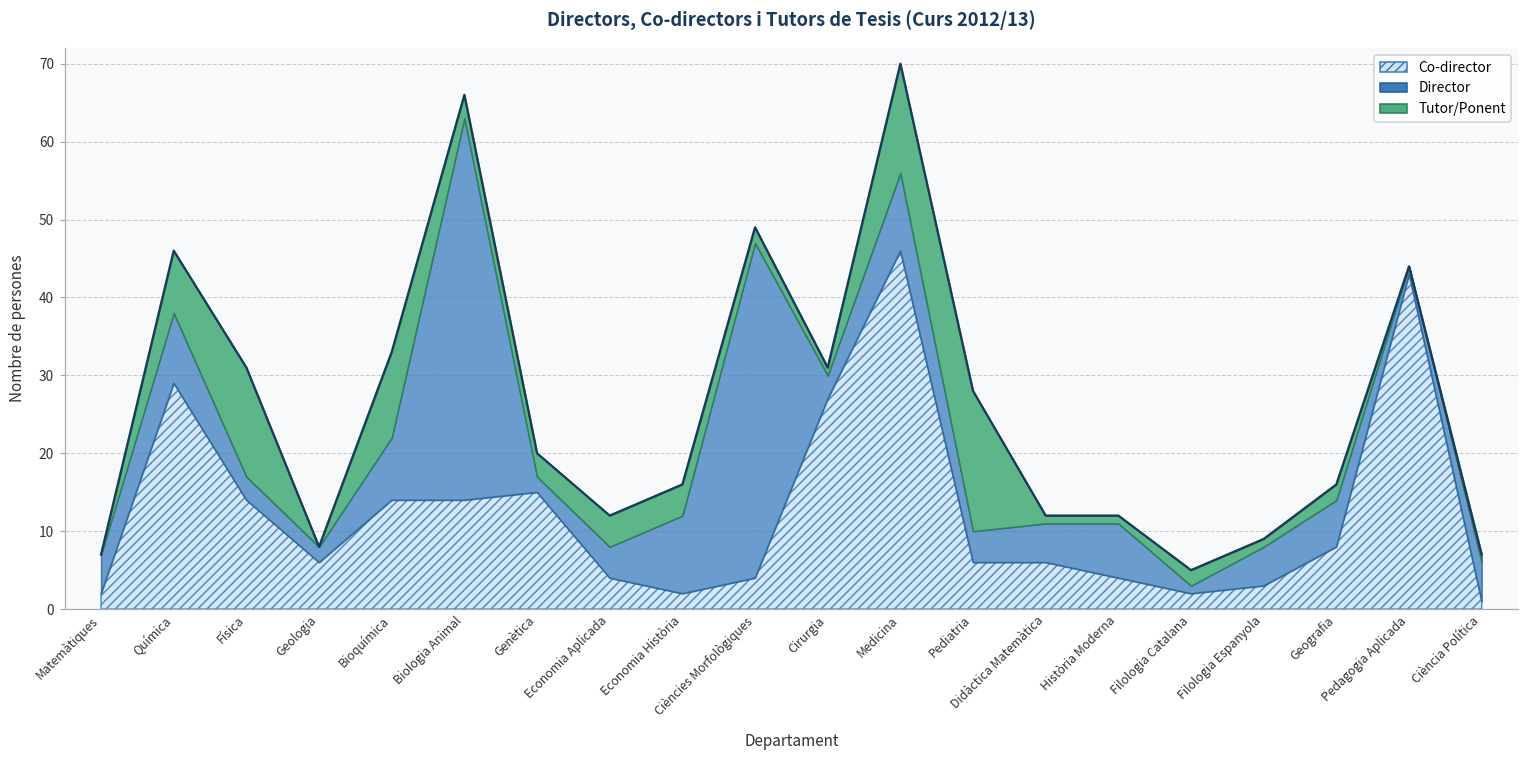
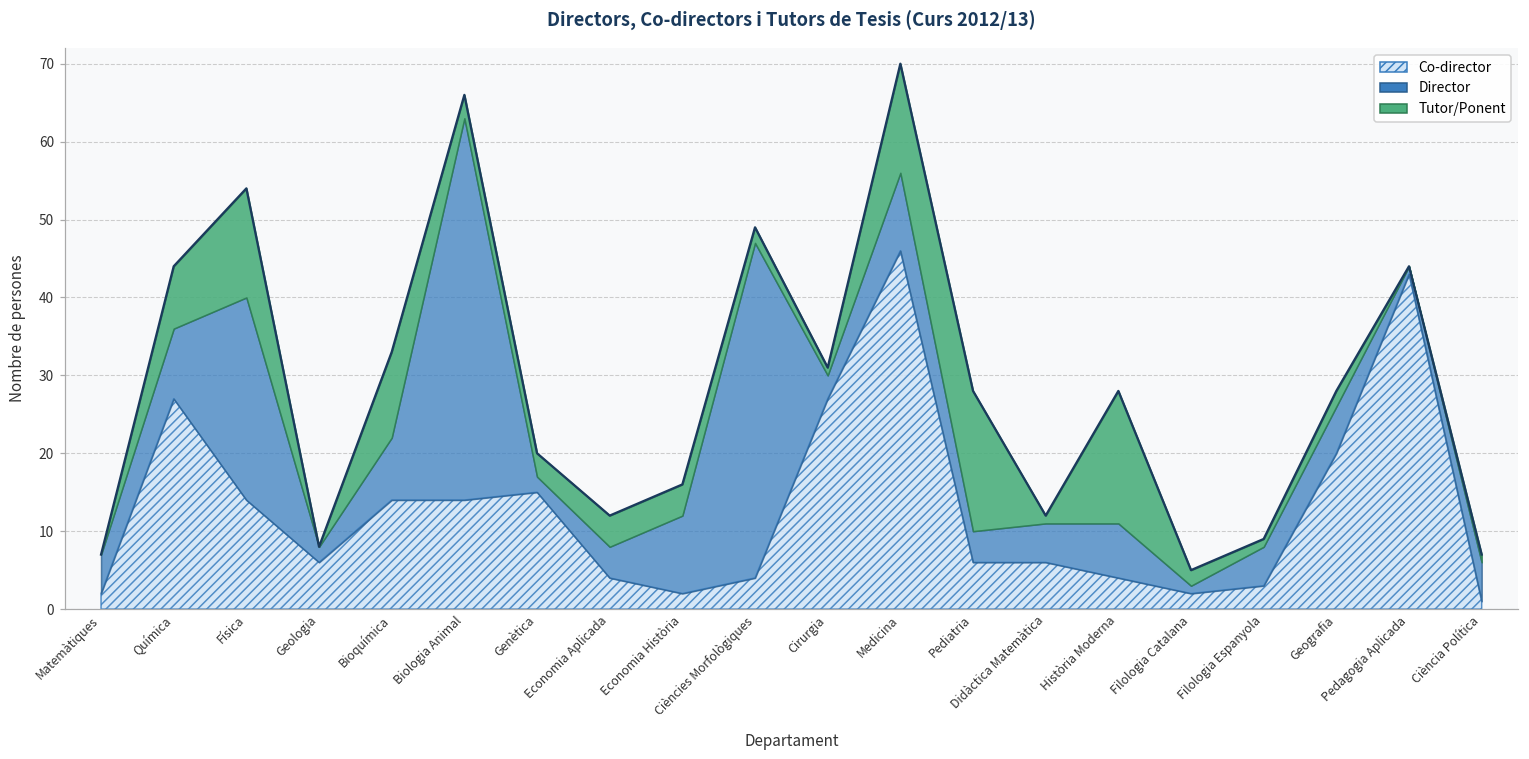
  {
    "Co-director": {
      "Matemàtiques": 2,
-     "Química": 29,
+     "Química": 27,
      "Física": 14,
      "Geologia": 6,
      "Bioquímica": 14,
      "Biologia Animal": 14,
      "Genètica": 15,
      "Economia Aplicada": 4,
      "Economia Història": 2,
      "Ciències Morfològiques": 4,
      "Cirurgia": 27,
      "Medicina": 46,
      "Pediatria": 6,
      "Didàctica Matemàtica": 6,
      "Història Moderna": 4,
      "Filologia Catalana": 2,
      "Filologia Espanyola": 3,
-     "Geografia": 8,
+     "Geografia": 20,
      "Pedagogia Aplicada": 43,
      "Ciència Política": 1
    },
    "Director": {
      "Química": 9,
-     "Física": 3,
+     "Física": 26,
      "Bioquímica": 8,
      "Biologia Animal": 49,
      "Genètica": 2,
      "Economia Aplicada": 4,
      "Economia Història": 10,
      "Ciències Morfològiques": 43,
      "Cirurgia": 3,
      "Medicina": 10,
      "Pediatria": 4,
      "Didàctica Matemàtica": 5,
      "Història Moderna": 7,
      "Filologia Catalana": 1,
      "Filologia Espanyola": 5,
      "Geografia": 6,
      "Ciència Política": 5
    },
    "Tutor/Ponent": {
      "Química": 8,
      "Física": 14,
      "Bioquímica": 11,
      "Biologia Animal": 3,
      "Genètica": 3,
      "Economia Aplicada": 4,
      "Economia Història": 4,
      "Ciències Morfològiques": 2,
      "Cirurgia": 1,
      "Medicina": 14,
      "Pediatria": 18,
      "Didàctica Matemàtica": 1,
-     "Història Moderna": 1,
+     "Història Moderna": 17,
      "Filologia Catalana": 2,
      "Filologia Espanyola": 1,
      "Geografia": 2,
      "Ciència Política": 1
    }
  }
